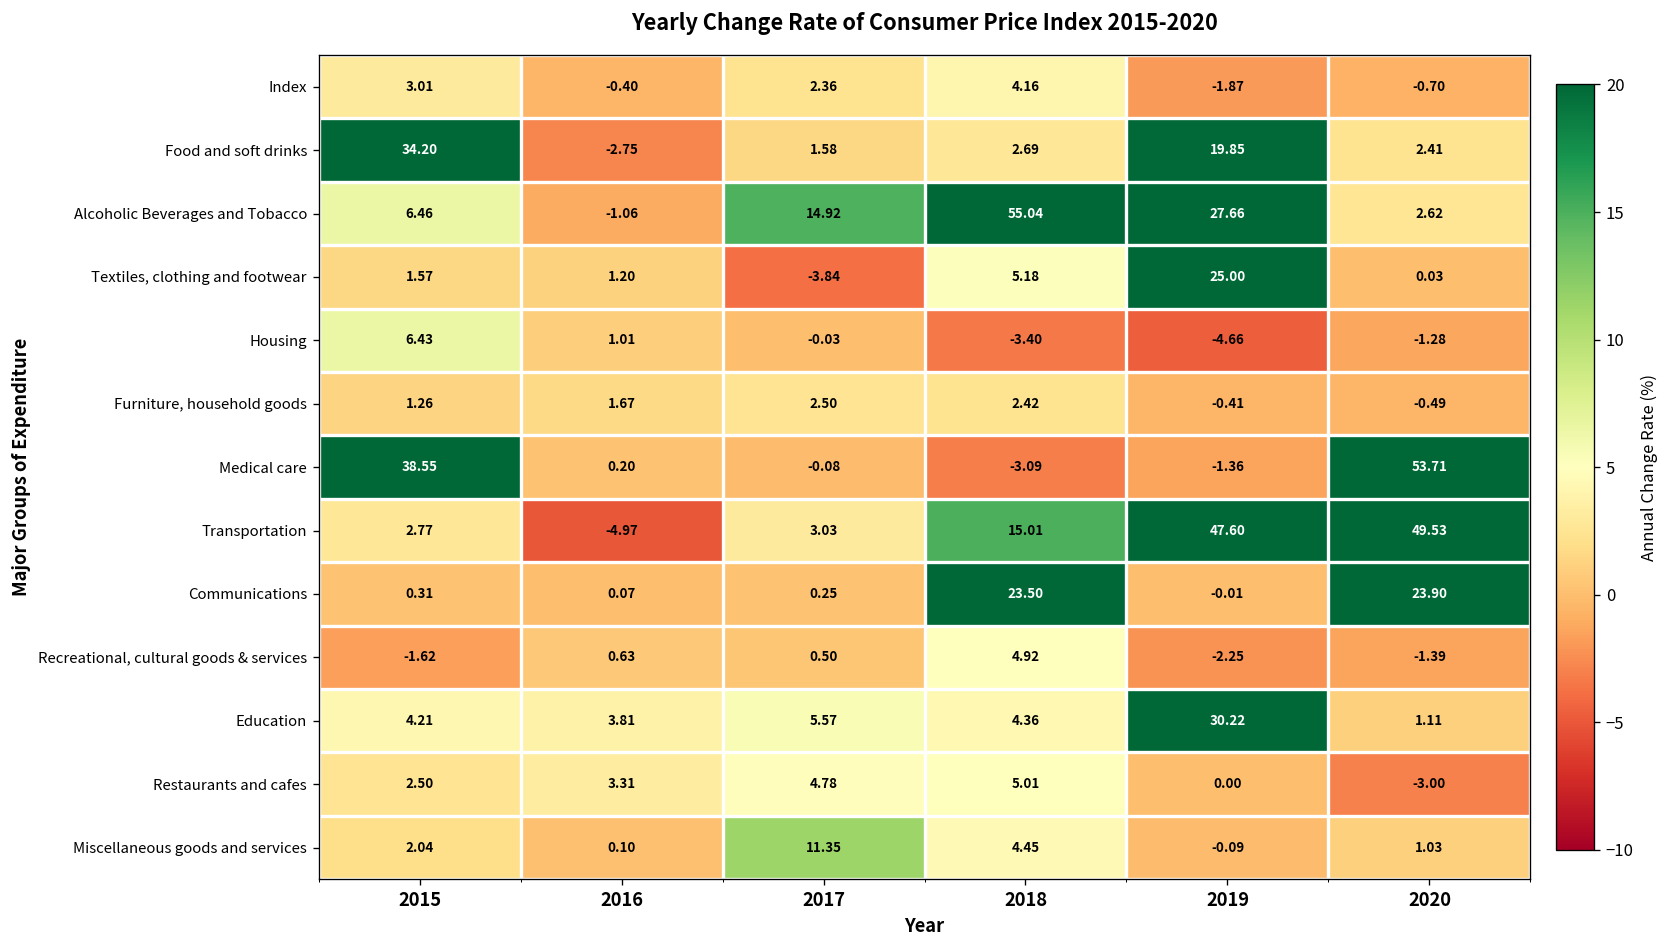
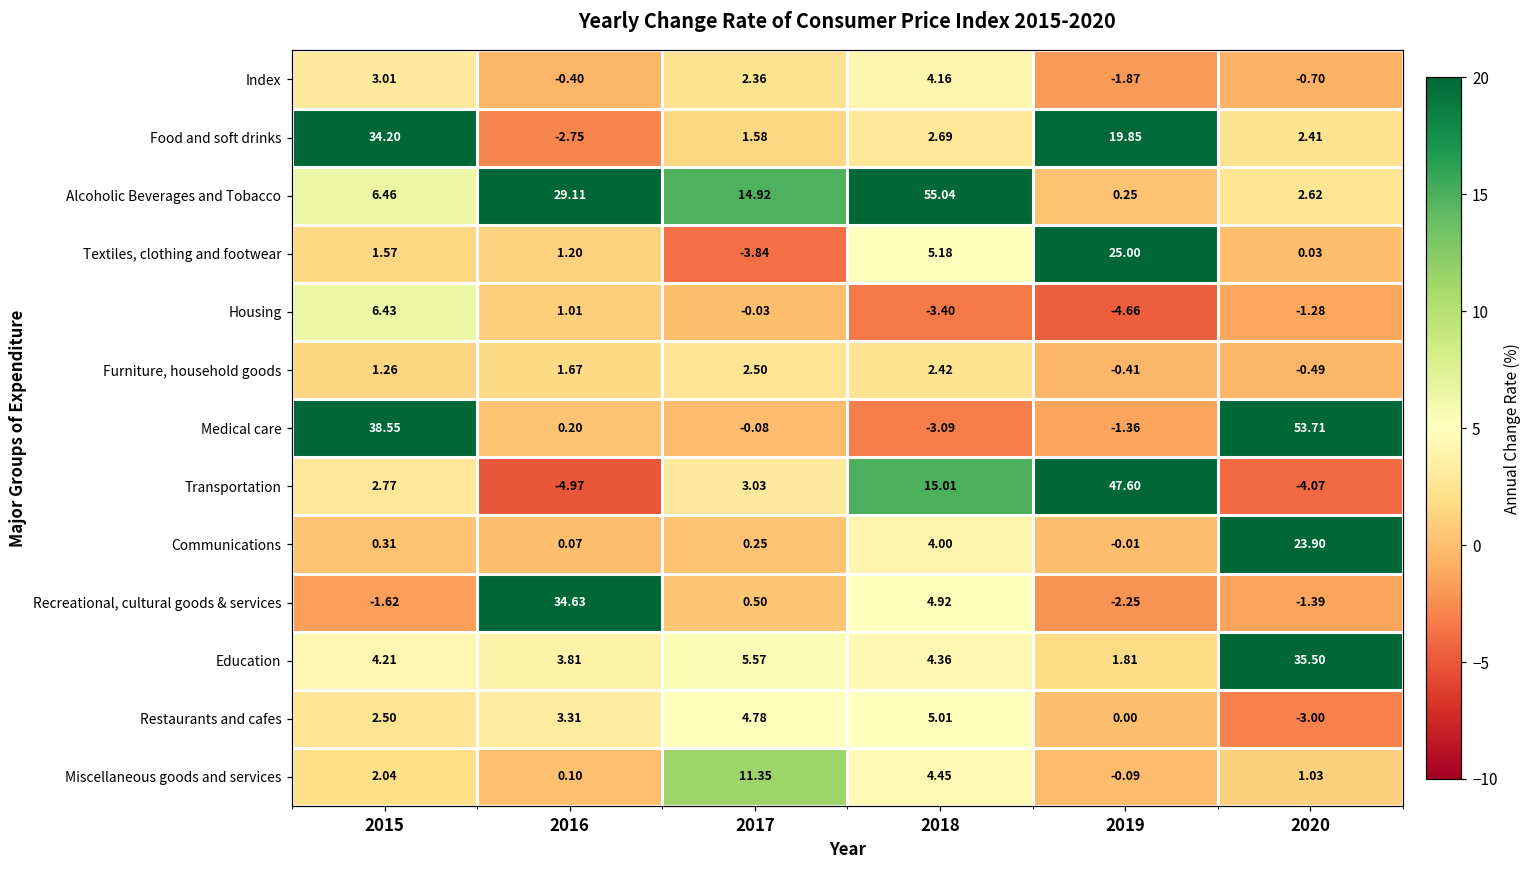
  {
    "Index": {
      "2015": 3.01,
      "2016": -0.40,
      "2017": 2.36,
      "2018": 4.16,
      "2019": -1.87,
      "2020": -0.70
    },
    "Food and soft drinks": {
      "2015": 34.20,
      "2016": -2.75,
      "2017": 1.58,
      "2018": 2.69,
      "2019": 19.85,
      "2020": 2.41
    },
    "Alcoholic Beverages and Tobacco": {
      "2015": 6.46,
-     "2016": -1.06,
+     "2016": 29.11,
      "2017": 14.92,
      "2018": 55.04,
-     "2019": 27.66,
+     "2019": 0.25,
      "2020": 2.62
    },
    "Textiles, clothing and footwear": {
      "2015": 1.57,
      "2016": 1.20,
      "2017": -3.84,
      "2018": 5.18,
      "2019": 25.00,
      "2020": 0.03
    },
    "Housing": {
      "2015": 6.43,
      "2016": 1.01,
      "2017": -0.03,
      "2018": -3.40,
      "2019": -4.66,
      "2020": -1.28
    },
    "Furniture, household goods": {
      "2015": 1.26,
      "2016": 1.67,
      "2017": 2.50,
      "2018": 2.42,
      "2019": -0.41,
      "2020": -0.49
    },
    "Medical care": {
      "2015": 38.55,
      "2016": 0.20,
      "2017": -0.08,
      "2018": -3.09,
      "2019": -1.36,
      "2020": 53.71
    },
    "Transportation": {
      "2015": 2.77,
      "2016": -4.97,
      "2017": 3.03,
      "2018": 15.01,
      "2019": 47.60,
-     "2020": 49.53
+     "2020": -4.07
    },
    "Communications": {
      "2015": 0.31,
      "2016": 0.07,
      "2017": 0.25,
-     "2018": 23.50,
+     "2018": 4.00,
      "2019": -0.01,
      "2020": 23.90
    },
    "Recreational, cultural goods & services": {
      "2015": -1.62,
-     "2016": 0.63,
+     "2016": 34.63,
      "2017": 0.50,
      "2018": 4.92,
      "2019": -2.25,
      "2020": -1.39
    },
    "Education": {
      "2015": 4.21,
      "2016": 3.81,
      "2017": 5.57,
      "2018": 4.36,
-     "2019": 30.22,
-     "2020": 1.11
+     "2019": 1.81,
+     "2020": 35.50
    },
    "Restaurants and cafes": {
      "2015": 2.50,
      "2016": 3.31,
      "2017": 4.78,
      "2018": 5.01,
      "2019": 0.00,
      "2020": -3.00
    },
    "Miscellaneous goods and services": {
      "2015": 2.04,
      "2016": 0.10,
      "2017": 11.35,
      "2018": 4.45,
      "2019": -0.09,
      "2020": 1.03
    }
  }
